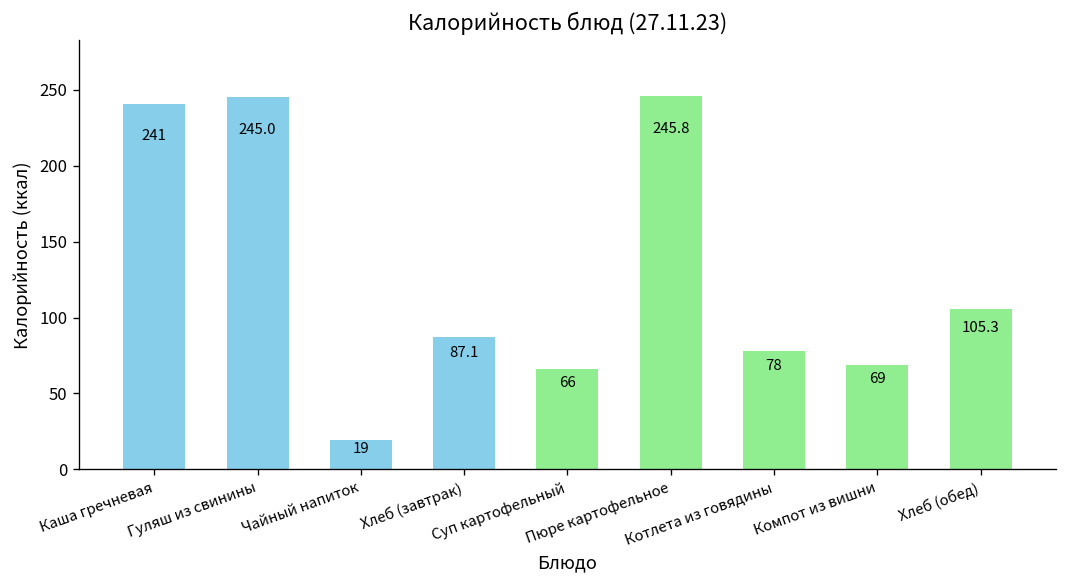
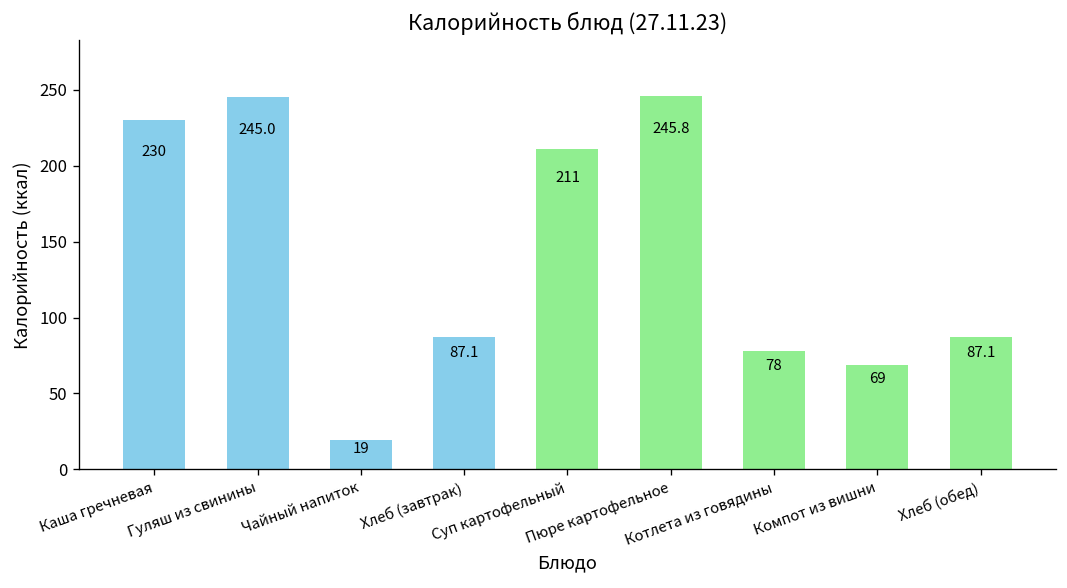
  {
-   "Каша гречневая": 241,
+   "Каша гречневая": 230,
    "Гуляш из свинины": 245.0,
    "Чайный напиток": 19,
    "Хлеб (завтрак)": 87.1,
-   "Суп картофельный": 66,
+   "Суп картофельный": 211,
    "Пюре картофельное": 245.8,
    "Котлета из говядины": 78,
    "Компот из вишни": 69,
-   "Хлеб (обед)": 105.3
+   "Хлеб (обед)": 87.1
  }
